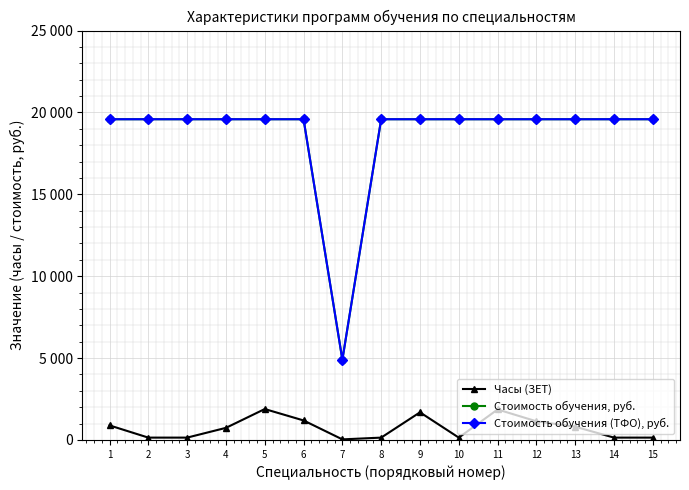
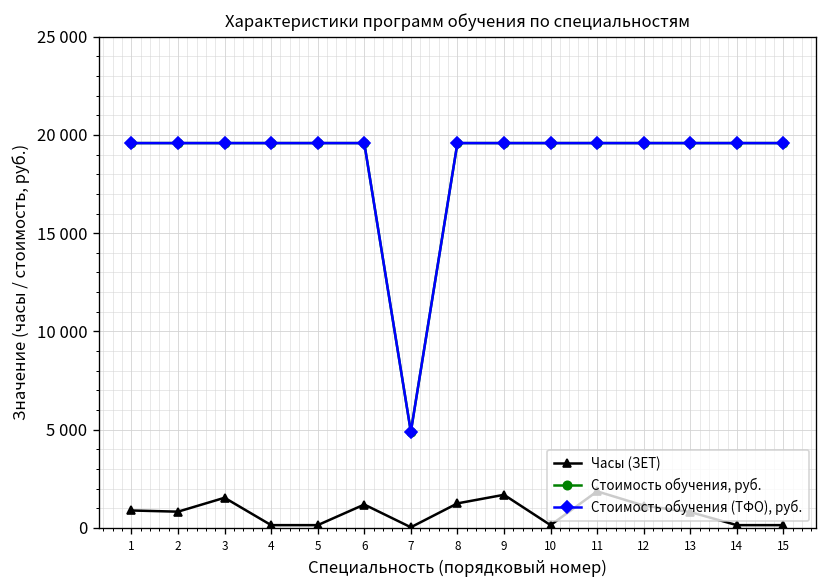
  {
    "Часы (ЗЕТ)": {
      "1": 900,
-     "2": 100,
-     "3": 100,
-     "4": 700,
-     "5": 1900,
+     "2": 800,
+     "3": 1500,
+     "4": 100,
+     "5": 100,
      "6": 1200,
      "7": 0,
-     "8": 100,
+     "8": 1300,
      "9": 1700,
      "10": 100,
      "14": 100,
      "15": 100
    },
    "Стоимость обучения (ТФО), руб.": {
      "1": 19600,
      "2": 19600,
      "3": 19600,
      "4": 19600,
      "5": 19600,
      "6": 19600,
      "7": 4900,
      "8": 19600,
      "9": 19600,
      "10": 19600,
      "11": 19600,
      "12": 19600,
      "13": 19600,
      "14": 19600,
      "15": 19600
    }
  }
